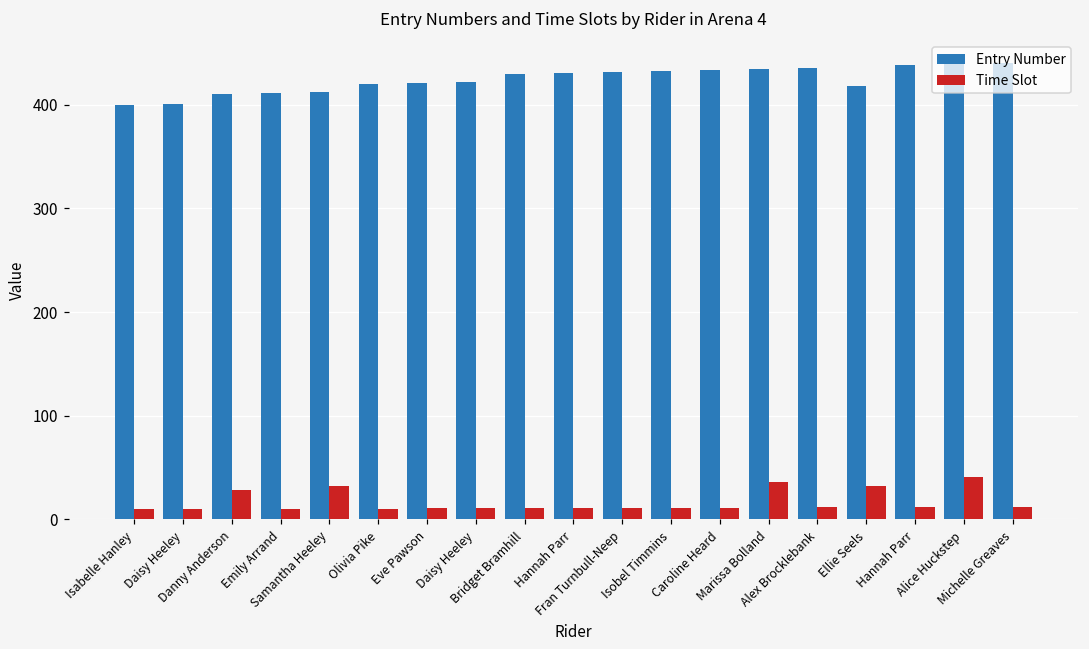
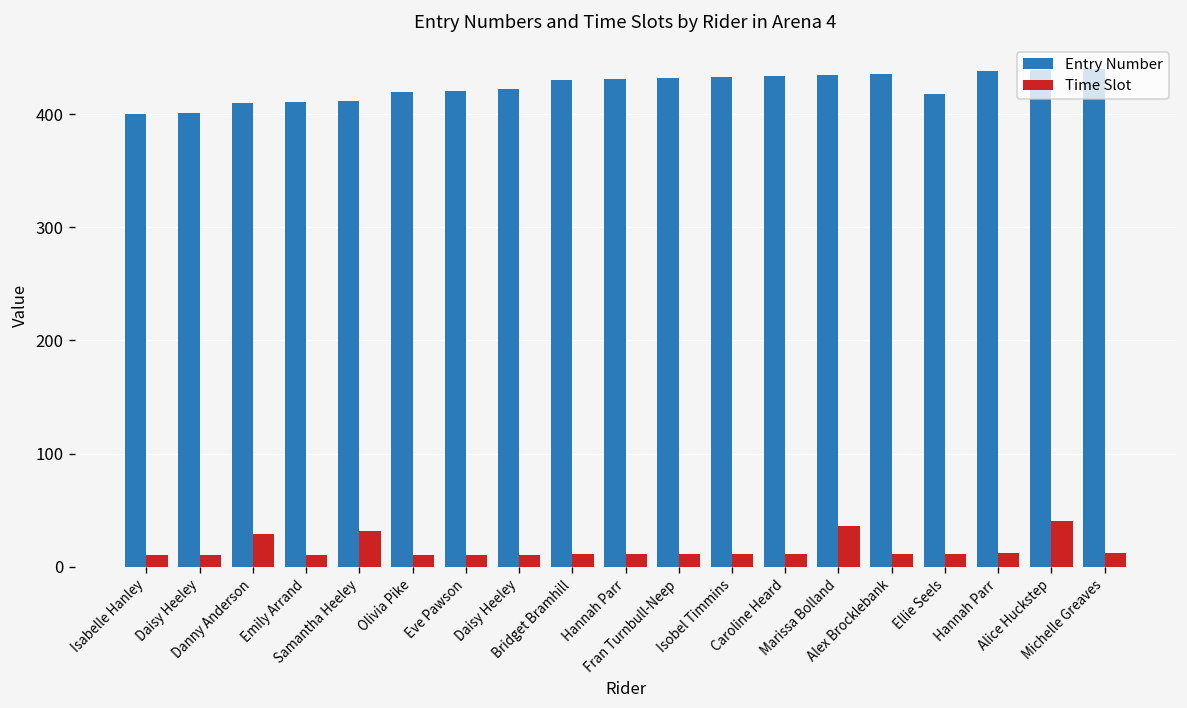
  {
    "Entry Number": {
      "Isabelle Hanley": 400,
      "Danny Anderson": 410,
      "Emily Arrand": 410,
      "Samantha Heeley": 410,
      "Olivia Pike": 420,
      "Eve Pawson": 420,
      "Bridget Bramhill": 430,
      "Fran Turnbull-Neep": 430,
      "Isobel Timmins": 430,
      "Caroline Heard": 430,
      "Marissa Bolland": 440,
      "Alex Brocklebank": 440,
      "Ellie Seels": 420
    },
    "Time Slot": {
      "Isabelle Hanley": 10,
      "Danny Anderson": 30,
      "Emily Arrand": 10,
      "Samantha Heeley": 30,
      "Olivia Pike": 10,
      "Eve Pawson": 10,
      "Bridget Bramhill": 10,
      "Fran Turnbull-Neep": 10,
      "Isobel Timmins": 10,
      "Caroline Heard": 10,
      "Marissa Bolland": 40,
      "Alex Brocklebank": 10,
-     "Ellie Seels": 30,
+     "Ellie Seels": 10,
      "Alice Huckstep": 40,
      "Michelle Greaves": 10
    }
  }
